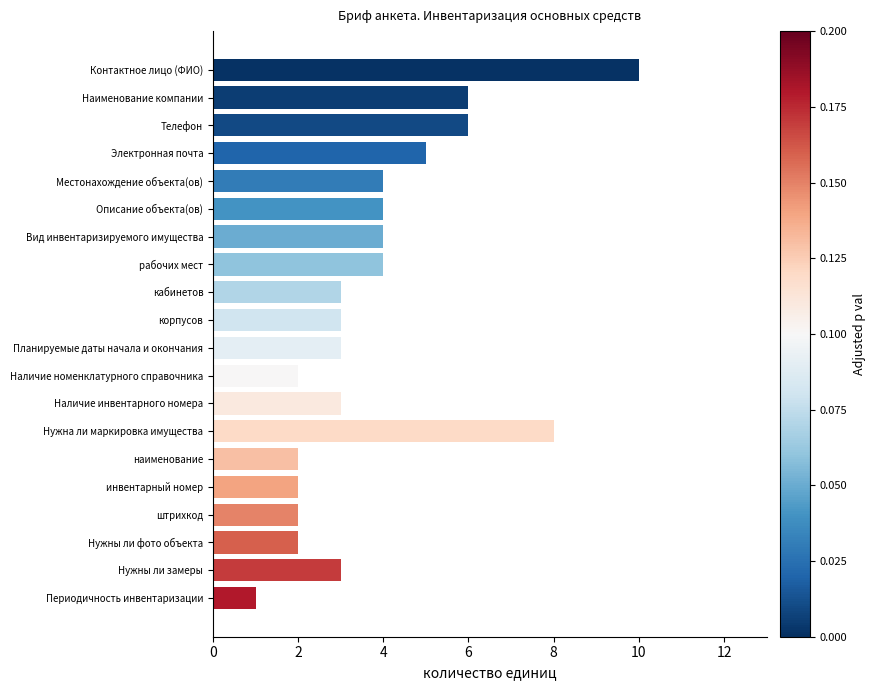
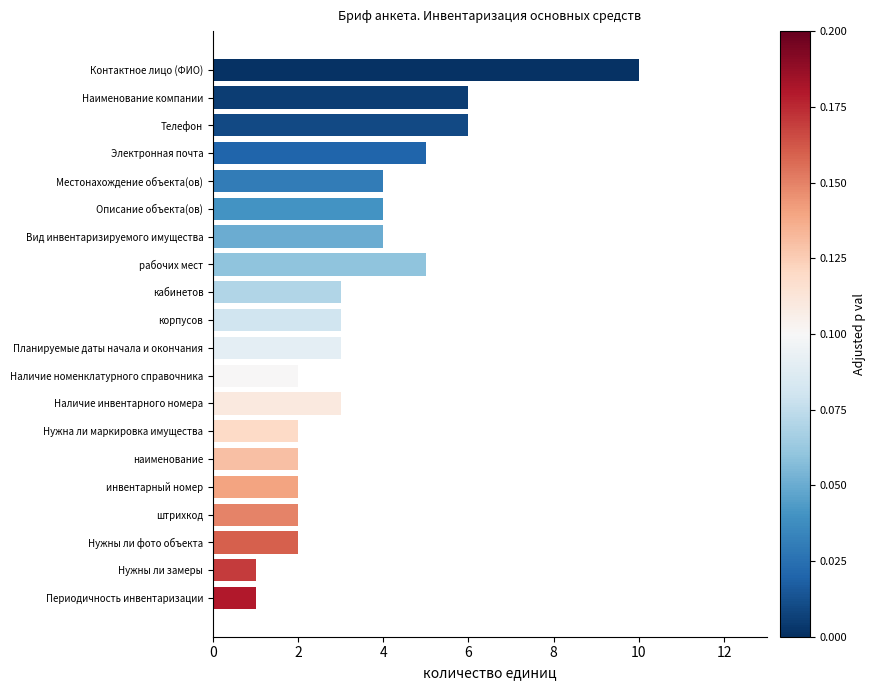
  {
    "Контактное лицо (ФИО)": 10,
    "Наименование компании": 6,
    "Телефон": 6,
    "Электронная почта": 5,
    "Местонахождение объекта(ов)": 4,
    "Описание объекта(ов)": 4,
    "Вид инвентаризируемого имущества": 4,
-   "рабочих мест": 4,
+   "рабочих мест": 5,
    "кабинетов": 3,
    "корпусов": 3,
    "Планируемые даты начала и окончания": 3,
    "Наличие номенклатурного справочника": 2,
    "Наличие инвентарного номера": 3,
-   "Нужна ли маркировка имущества": 8,
+   "Нужна ли маркировка имущества": 2,
    "наименование": 2,
    "инвентарный номер": 2,
    "штрихкод": 2,
    "Нужны ли фото объекта": 2,
-   "Нужны ли замеры": 3,
+   "Нужны ли замеры": 1,
    "Периодичность инвентаризации": 1
  }
